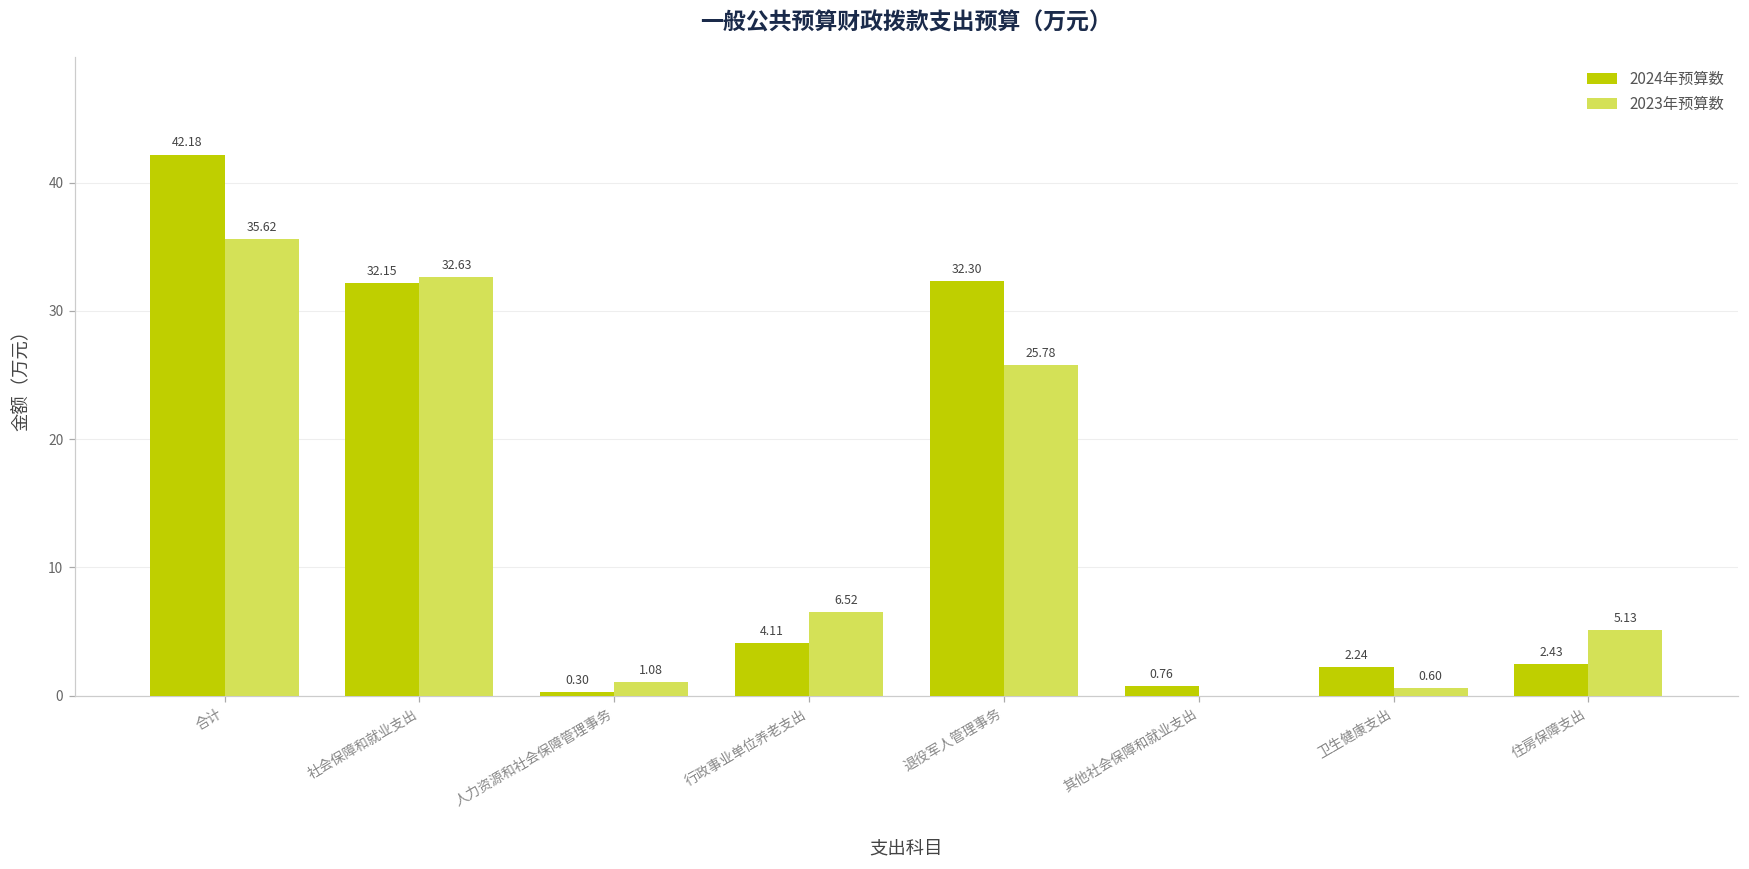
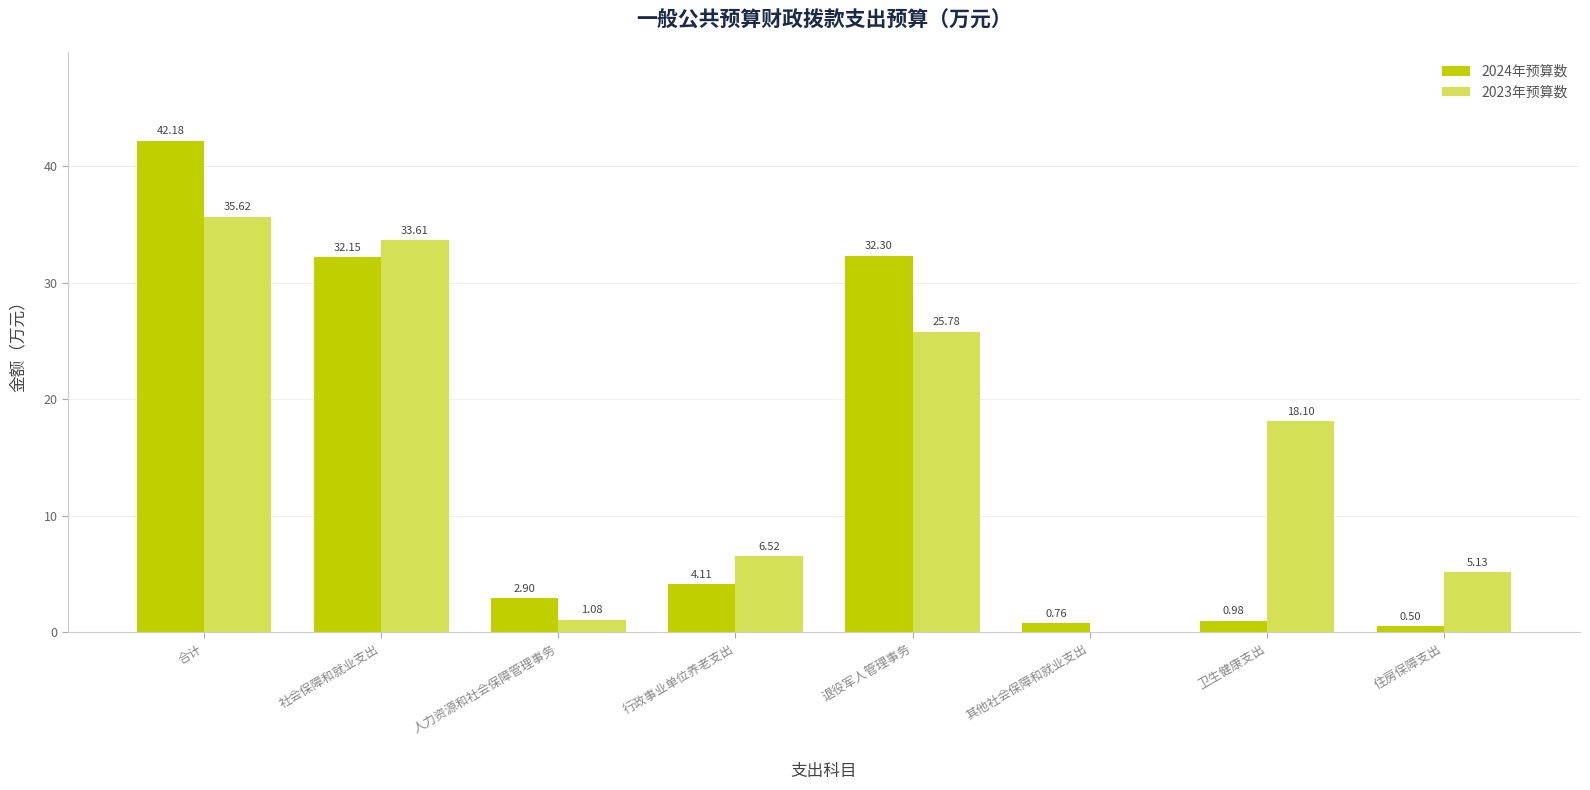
  {
    "2024年预算数": {
      "合计": 42.18,
      "社会保障和就业支出": 32.15,
-     "人力资源和社会保障管理事务": 0.30,
+     "人力资源和社会保障管理事务": 2.90,
      "行政事业单位养老支出": 4.11,
      "退役军人管理事务": 32.30,
      "其他社会保障和就业支出": 0.76,
-     "卫生健康支出": 2.24,
-     "住房保障支出": 2.43
+     "卫生健康支出": 0.98,
+     "住房保障支出": 0.50
    },
    "2023年预算数": {
      "合计": 35.62,
-     "社会保障和就业支出": 32.63,
+     "社会保障和就业支出": 33.61,
      "人力资源和社会保障管理事务": 1.08,
      "行政事业单位养老支出": 6.52,
      "退役军人管理事务": 25.78,
-     "卫生健康支出": 0.60,
+     "卫生健康支出": 18.10,
      "住房保障支出": 5.13
    }
  }
